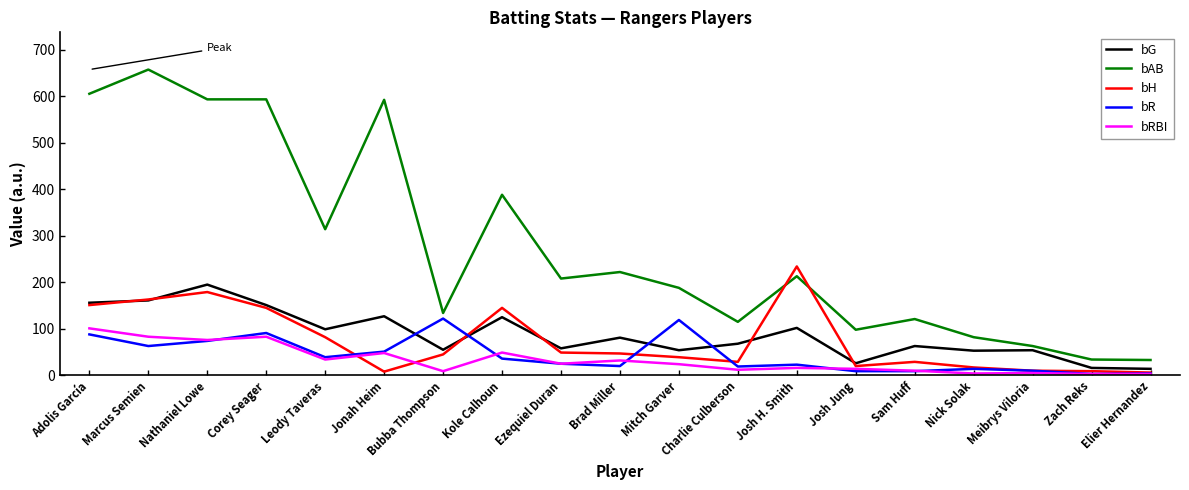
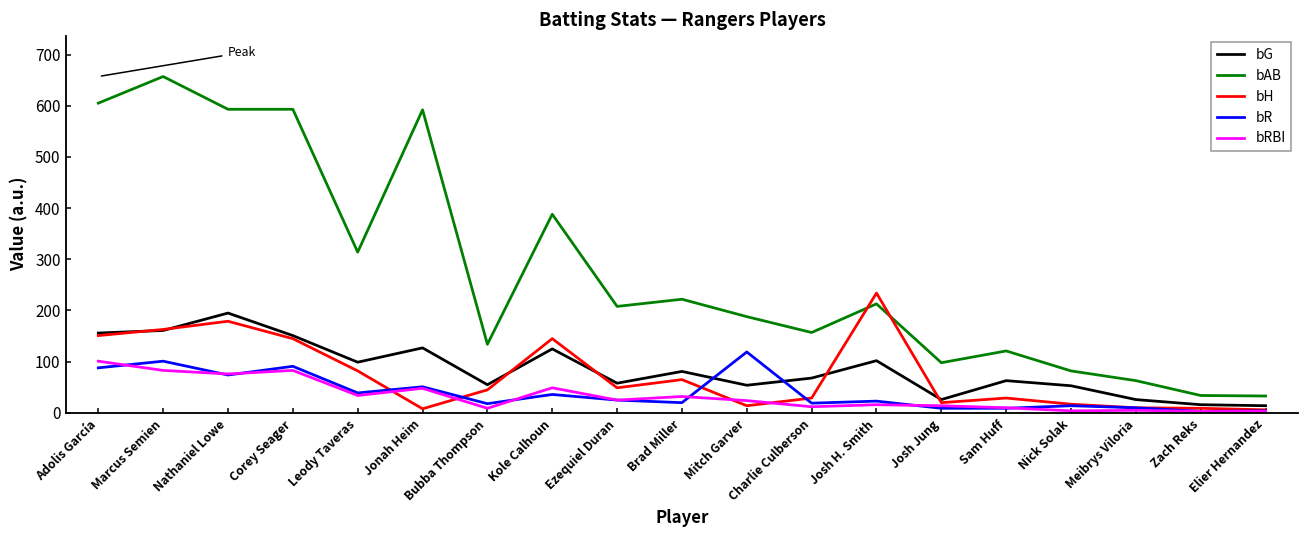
  {
    "bG": {
      "Nathaniel Lowe": 200,
      "Corey Seager": 150,
      "Leody Taveras": 100,
      "Jonah Heim": 130,
      "Bubba Thompson": 60,
      "Kole Calhoun": 130,
      "Ezequiel Duran": 60,
      "Brad Miller": 80,
      "Mitch Garver": 50,
      "Charlie Culberson": 70,
      "Josh H. Smith": 100,
      "Josh Jung": 30,
      "Sam Huff": 60,
      "Nick Solak": 50,
-     "Meibrys Viloria": 50,
+     "Meibrys Viloria": 30,
      "Zach Reks": 20,
      "Elier Hernandez": 10
    },
    "bAB": {
      "Adolis García": 610,
      "Marcus Semien": 660,
      "Nathaniel Lowe": 590,
      "Corey Seager": 590,
      "Leody Taveras": 310,
      "Jonah Heim": 590,
      "Bubba Thompson": 130,
      "Kole Calhoun": 390,
      "Ezequiel Duran": 210,
      "Brad Miller": 220,
      "Mitch Garver": 190,
-     "Charlie Culberson": 120,
+     "Charlie Culberson": 160,
      "Josh H. Smith": 210,
      "Josh Jung": 100,
      "Sam Huff": 120,
      "Nick Solak": 80,
      "Meibrys Viloria": 60,
      "Zach Reks": 30,
      "Elier Hernandez": 30
    },
    "bH": {
      "Nathaniel Lowe": 180,
      "Corey Seager": 150,
      "Leody Taveras": 80,
      "Jonah Heim": 10,
      "Bubba Thompson": 50,
      "Kole Calhoun": 150,
      "Ezequiel Duran": 50,
-     "Brad Miller": 50,
-     "Mitch Garver": 40,
+     "Brad Miller": 70,
+     "Mitch Garver": 10,
      "Charlie Culberson": 30,
      "Josh H. Smith": 230,
      "Josh Jung": 20,
      "Sam Huff": 30,
      "Zach Reks": 10
    },
    "bR": {
      "Adolis García": 90,
-     "Marcus Semien": 60,
+     "Marcus Semien": 100,
      "Corey Seager": 90,
-     "Bubba Thompson": 120,
+     "Bubba Thompson": 20,
      "Kole Calhoun": 40,
      "Brad Miller": 20,
      "Mitch Garver": 120,
      "Charlie Culberson": 20,
      "Josh H. Smith": 20
    },
    "bRBI": {
      "Adolis García": 100,
      "Marcus Semien": 80,
      "Corey Seager": 80,
      "Bubba Thompson": 10,
      "Kole Calhoun": 50,
      "Brad Miller": 30,
      "Mitch Garver": 20,
      "Charlie Culberson": 10,
      "Josh H. Smith": 20,
      "Nick Solak": 0
    }
  }
